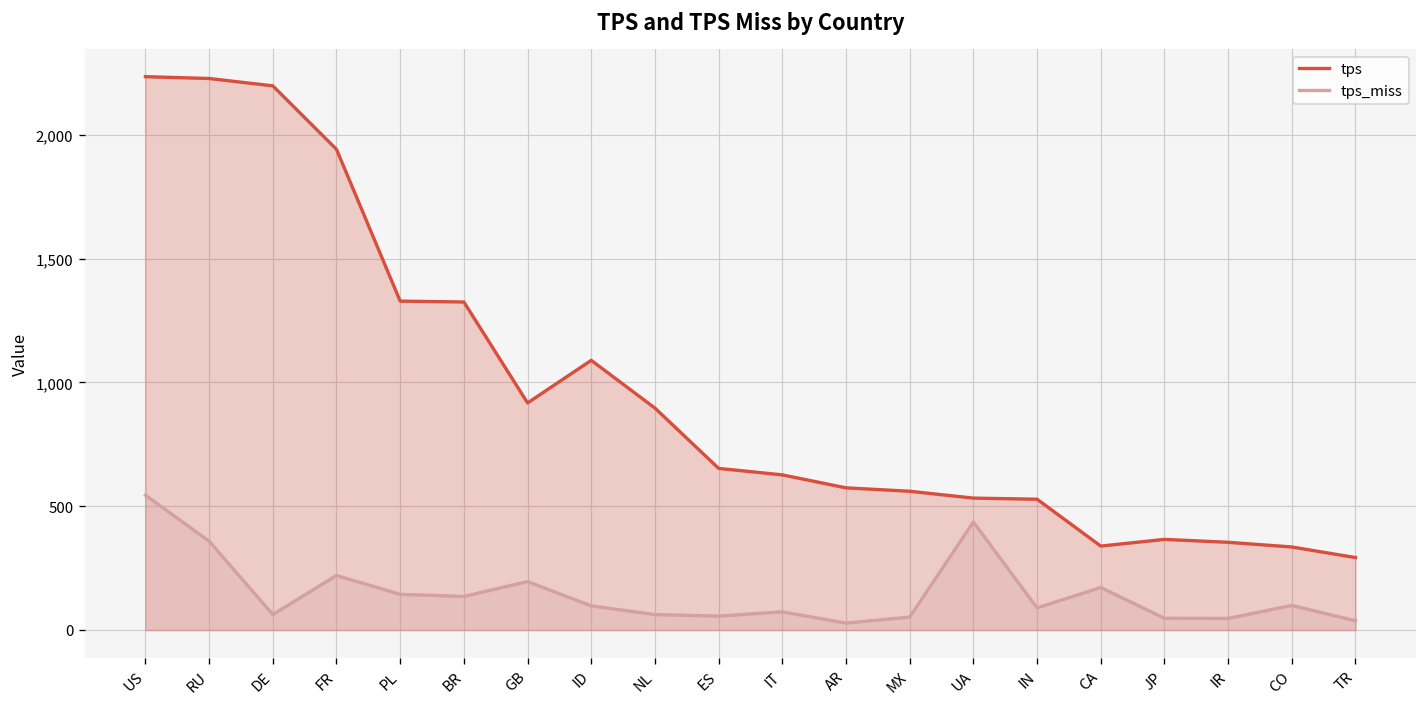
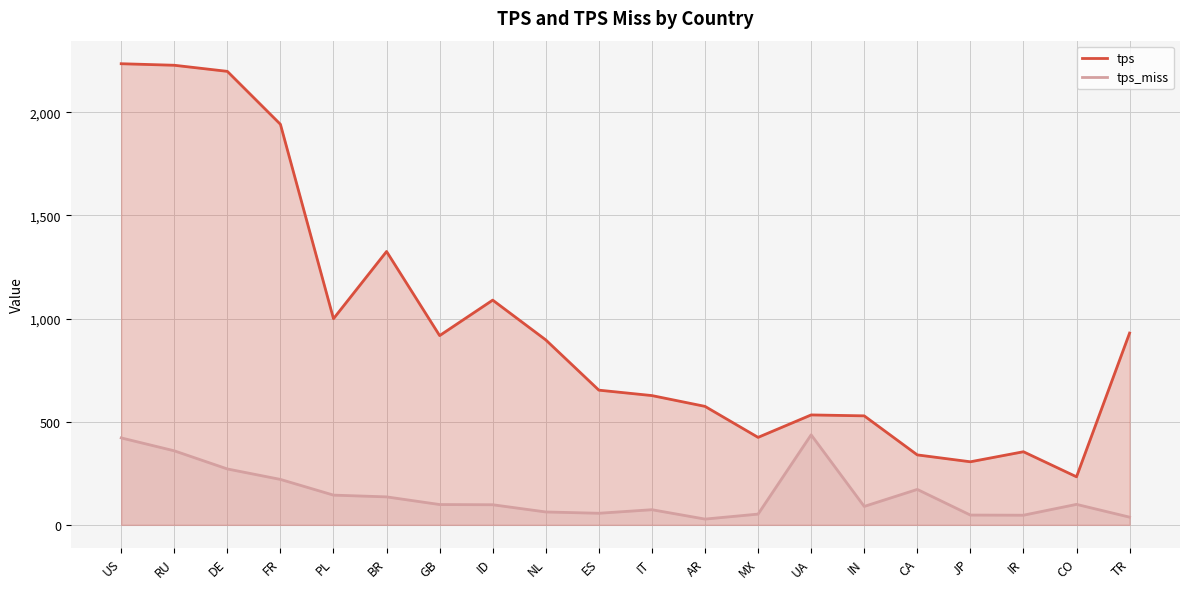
  {
    "tps": {
      "US": "2,240",
      "RU": "2,230",
      "DE": "2,200",
      "FR": "1,940",
-     "PL": "1,330",
+     "PL": "1,000",
      "BR": "1,330",
      "GB": "920",
      "ID": "1,090",
      "NL": "900",
      "ES": "650",
      "IT": "630",
      "AR": "570",
-     "MX": "560",
+     "MX": "420",
      "UA": "530",
      "IN": "530",
      "CA": "340",
-     "JP": "370",
+     "JP": "310",
      "IR": "350",
-     "CO": "340",
-     "TR": "290"
+     "CO": "230",
+     "TR": "930"
    },
    "tps_miss": {
-     "US": "540",
+     "US": "420",
      "RU": "360",
-     "DE": "60",
+     "DE": "270",
      "FR": "220",
      "PL": "140",
      "BR": "140",
-     "GB": "200",
+     "GB": "100",
      "ID": "100",
      "NL": "60",
      "ES": "60",
      "IT": "70",
      "AR": "30",
      "MX": "50",
      "UA": "440",
      "IN": "90",
      "CA": "170",
      "JP": "50",
      "IR": "50",
      "CO": "100",
      "TR": "40"
    }
  }
